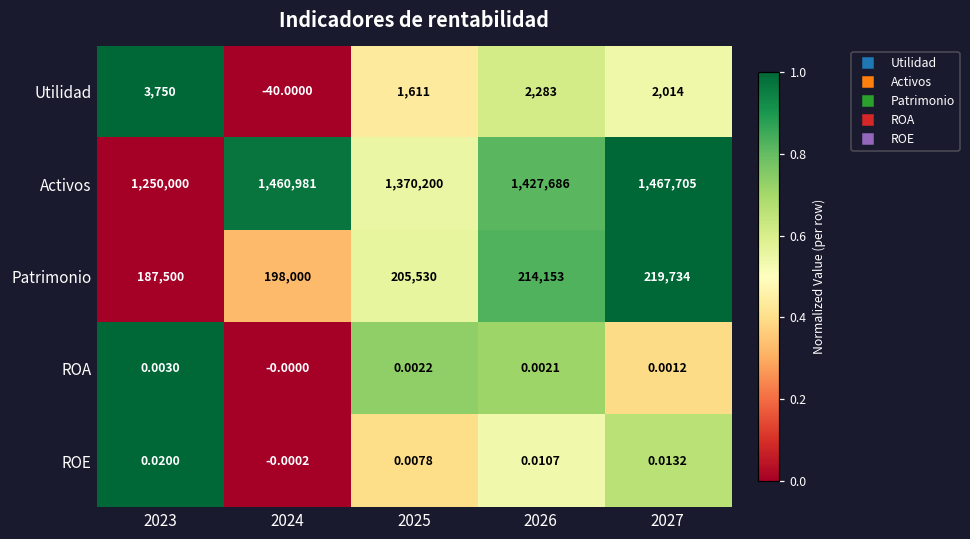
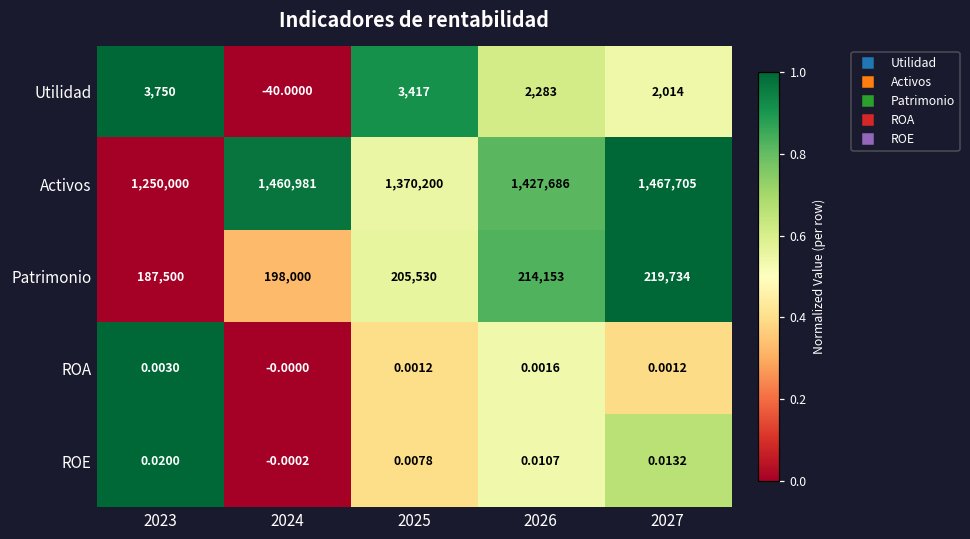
  {
    "Utilidad": {
      "2023": "3,750",
      "2024": "-40.0000",
-     "2025": "1,611",
+     "2025": "3,417",
      "2026": "2,283",
      "2027": "2,014"
    },
    "Activos": {
      "2023": "1,250,000",
      "2024": "1,460,981",
      "2025": "1,370,200",
      "2026": "1,427,686",
      "2027": "1,467,705"
    },
    "Patrimonio": {
      "2023": "187,500",
      "2024": "198,000",
      "2025": "205,530",
      "2026": "214,153",
      "2027": "219,734"
    },
    "ROA": {
      "2023": "0.0030",
      "2024": "-0.0000",
-     "2025": "0.0022",
-     "2026": "0.0021",
+     "2025": "0.0012",
+     "2026": "0.0016",
      "2027": "0.0012"
    },
    "ROE": {
      "2023": "0.0200",
      "2024": "-0.0002",
      "2025": "0.0078",
      "2026": "0.0107",
      "2027": "0.0132"
    }
  }
